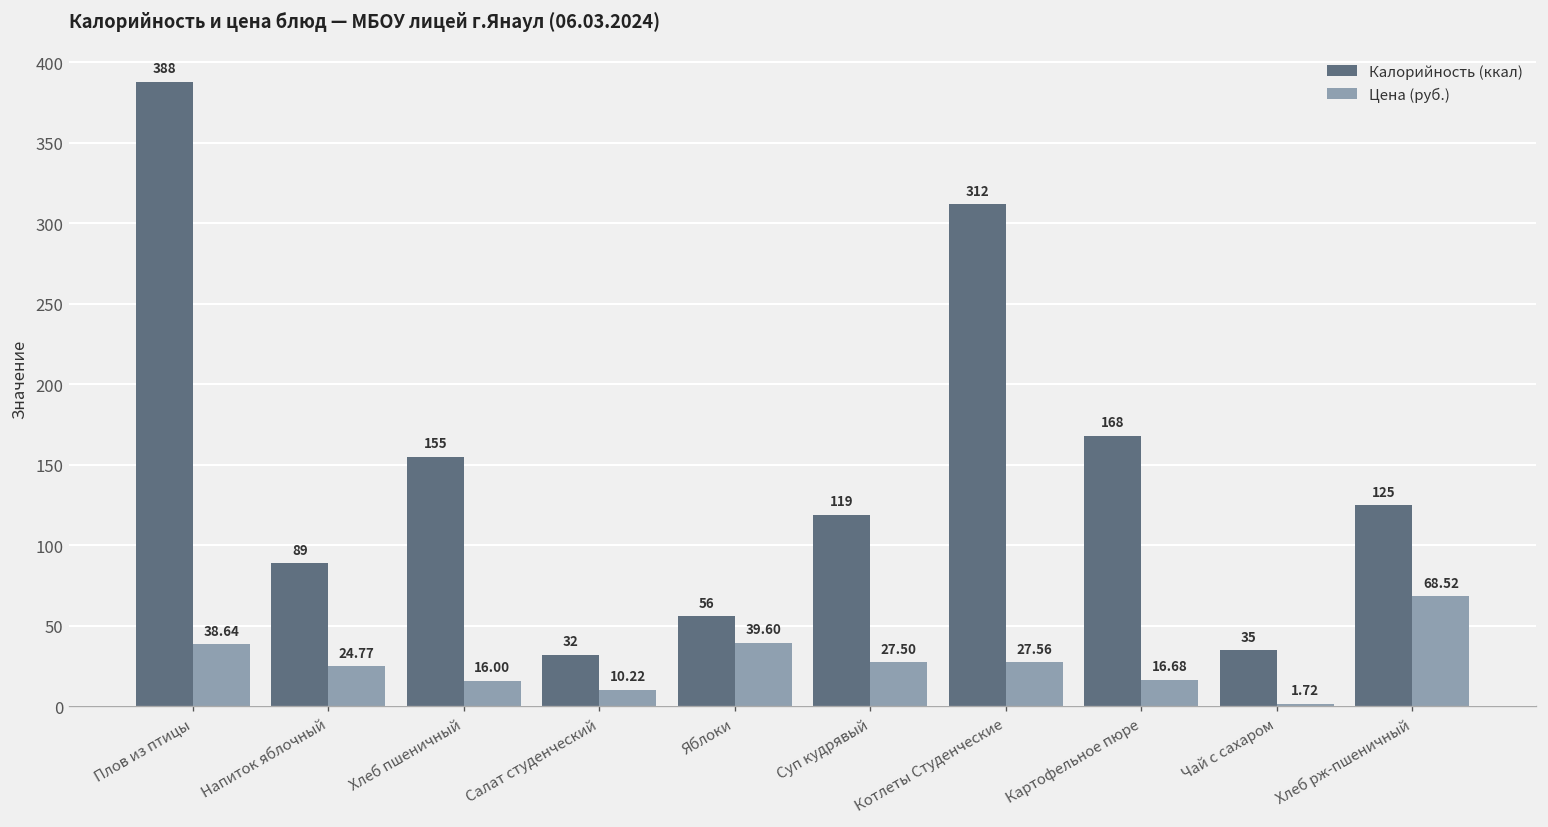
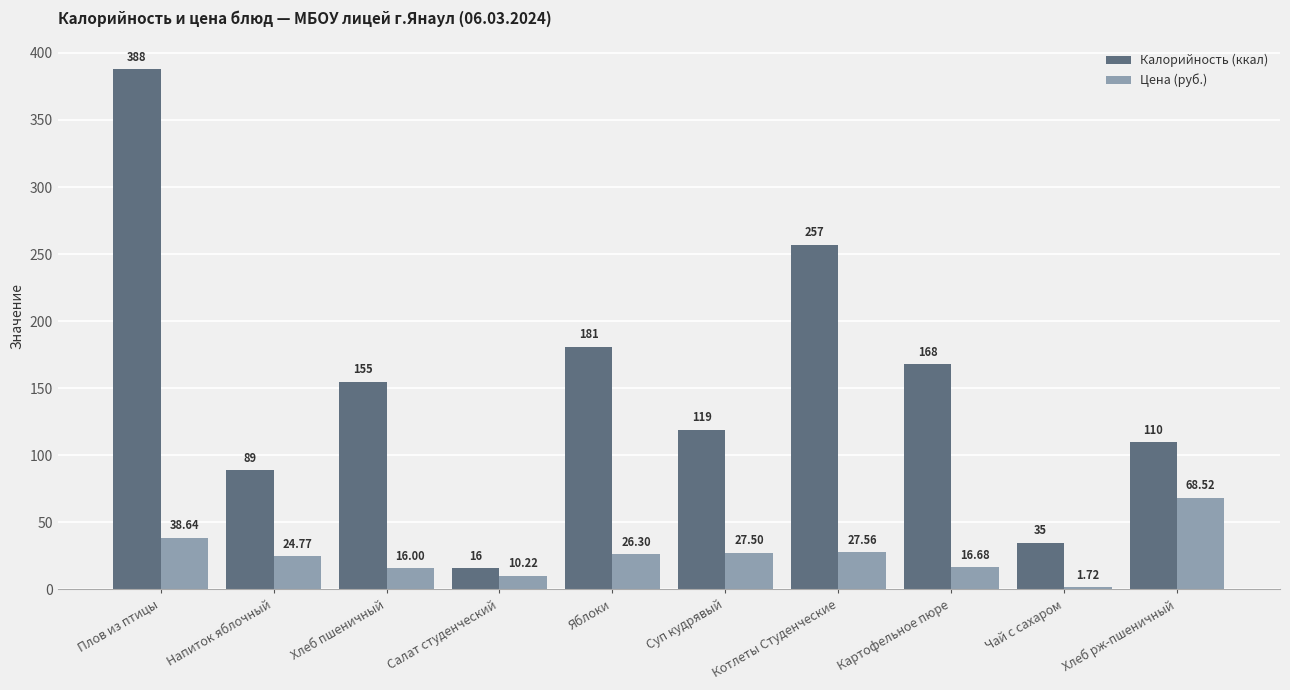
  {
    "Калорийность (ккал)": {
      "Плов из птицы": 388,
      "Напиток яблочный": 89,
      "Хлеб пшеничный": 155,
-     "Салат студенческий": 32,
-     "Яблоки": 56,
+     "Салат студенческий": 16,
+     "Яблоки": 181,
      "Суп кудрявый": 119,
-     "Котлеты Студенческие": 312,
+     "Котлеты Студенческие": 257,
      "Картофельное пюре": 168,
      "Чай с сахаром": 35,
-     "Хлеб рж-пшеничный": 125
+     "Хлеб рж-пшеничный": 110
    },
    "Цена (руб.)": {
      "Плов из птицы": 38.64,
      "Напиток яблочный": 24.77,
      "Хлеб пшеничный": 16.00,
      "Салат студенческий": 10.22,
-     "Яблоки": 39.60,
+     "Яблоки": 26.30,
      "Суп кудрявый": 27.50,
      "Котлеты Студенческие": 27.56,
      "Картофельное пюре": 16.68,
      "Чай с сахаром": 1.72,
      "Хлеб рж-пшеничный": 68.52
    }
  }
